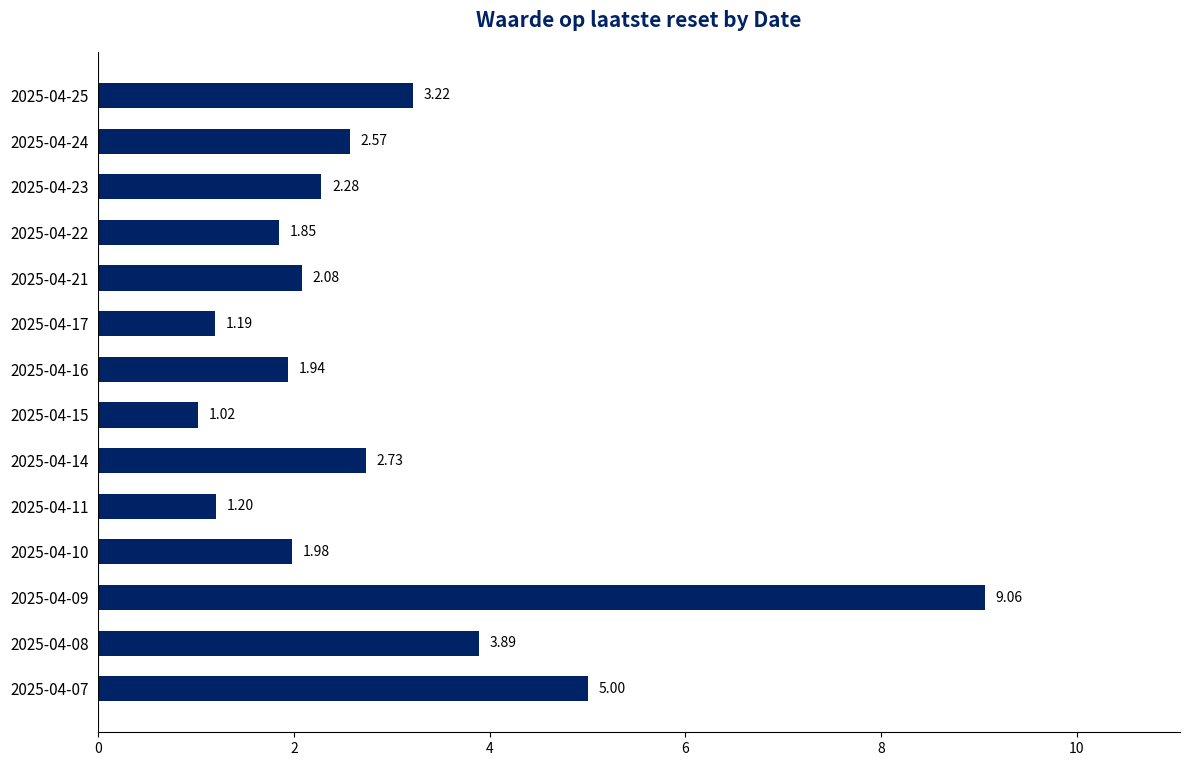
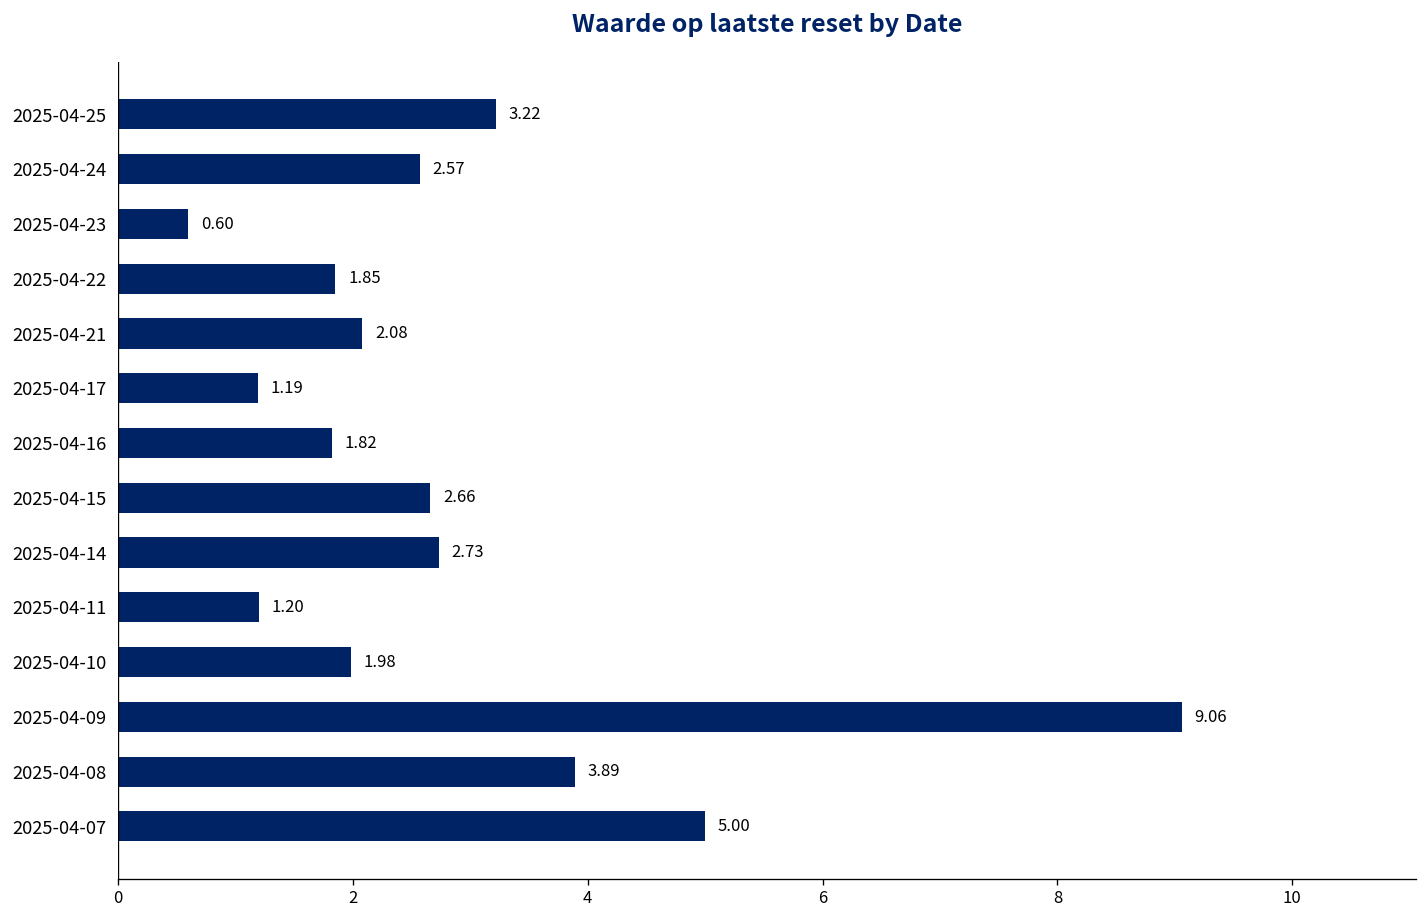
  {
    "2025-04-25": 3.22,
    "2025-04-24": 2.57,
-   "2025-04-23": 2.28,
+   "2025-04-23": 0.60,
    "2025-04-22": 1.85,
    "2025-04-21": 2.08,
    "2025-04-17": 1.19,
-   "2025-04-16": 1.94,
-   "2025-04-15": 1.02,
+   "2025-04-16": 1.82,
+   "2025-04-15": 2.66,
    "2025-04-14": 2.73,
    "2025-04-11": 1.20,
    "2025-04-10": 1.98,
    "2025-04-09": 9.06,
    "2025-04-08": 3.89,
    "2025-04-07": 5.00
  }
